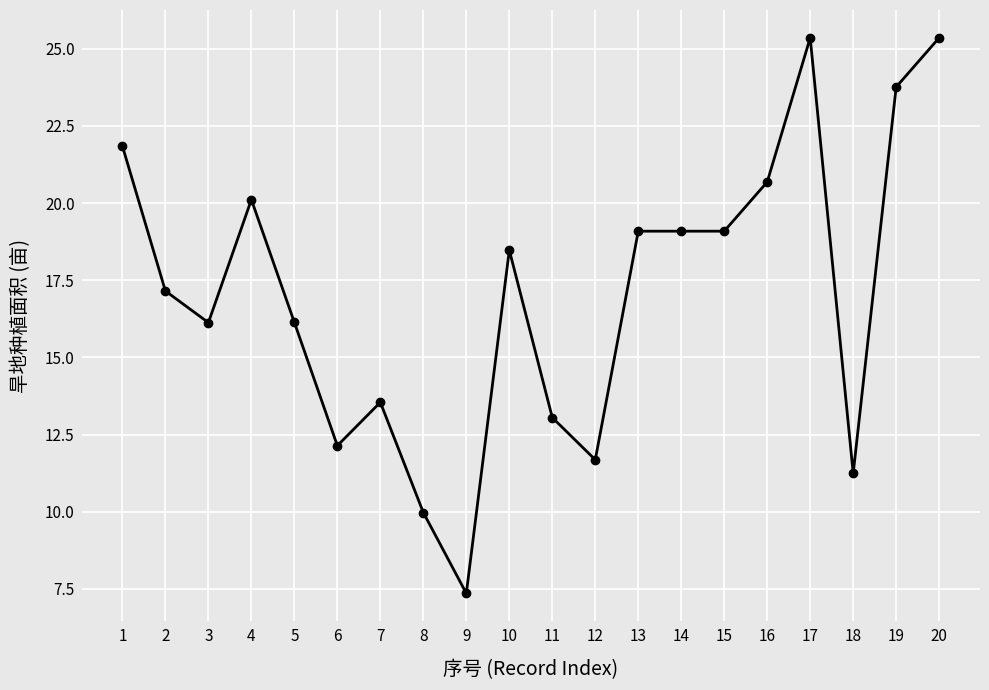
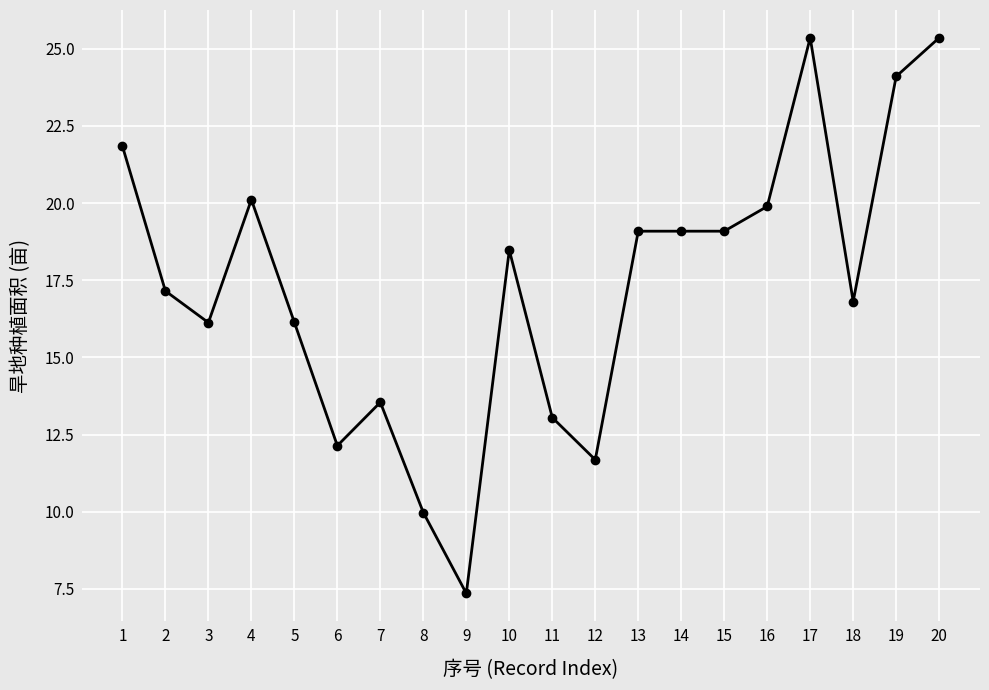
  {
    "1": 21.8,
    "2": 17.2,
    "3": 16.1,
    "4": 20.1,
    "5": 16.1,
    "6": 12.1,
    "7": 13.5,
    "8": 10.0,
    "9": 7.4,
    "10": 18.5,
    "11": 13.1,
    "12": 11.7,
    "13": 19.1,
    "14": 19.1,
    "15": 19.1,
-   "16": 20.7,
+   "16": 19.9,
    "17": 25.4,
-   "18": 11.2,
-   "19": 23.8,
+   "18": 16.8,
+   "19": 24.1,
    "20": 25.4
  }
